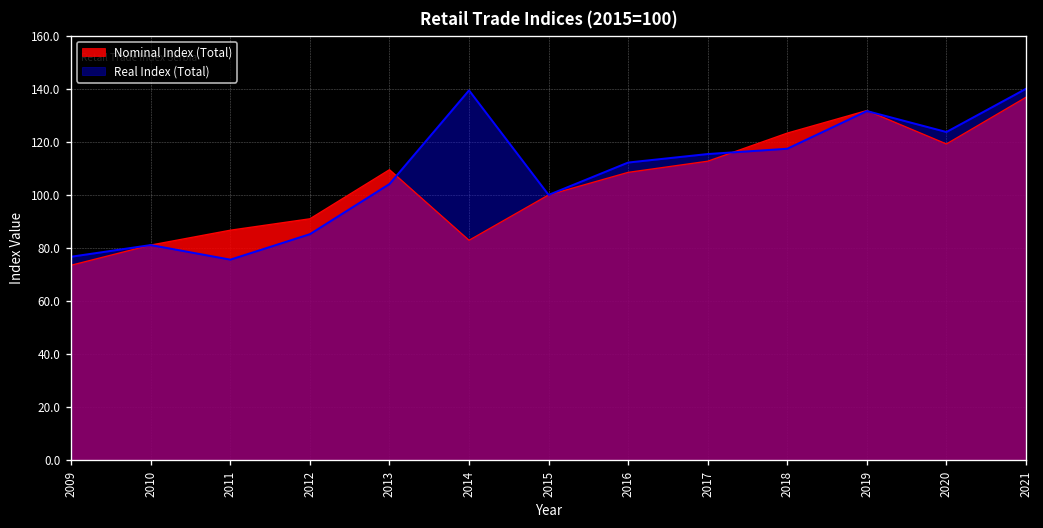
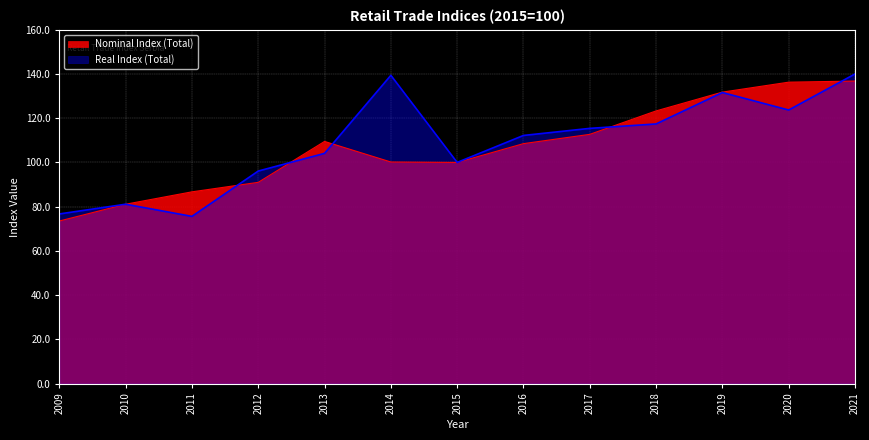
  {
    "Nominal Index (Total)": {
      "2009": 74,
      "2011": 87,
      "2012": 91,
      "2013": 110,
-     "2014": 83,
+     "2014": 100,
      "2016": 109,
      "2017": 113,
      "2018": 123,
-     "2020": 119,
+     "2020": 136,
      "2021": 137
    },
    "Real Index (Total)": {
      "2009": 77,
      "2011": 76,
-     "2012": 85,
+     "2012": 96,
      "2013": 104,
      "2014": 139,
      "2016": 112,
      "2017": 115,
      "2018": 117,
      "2020": 124,
      "2021": 140
    }
  }
